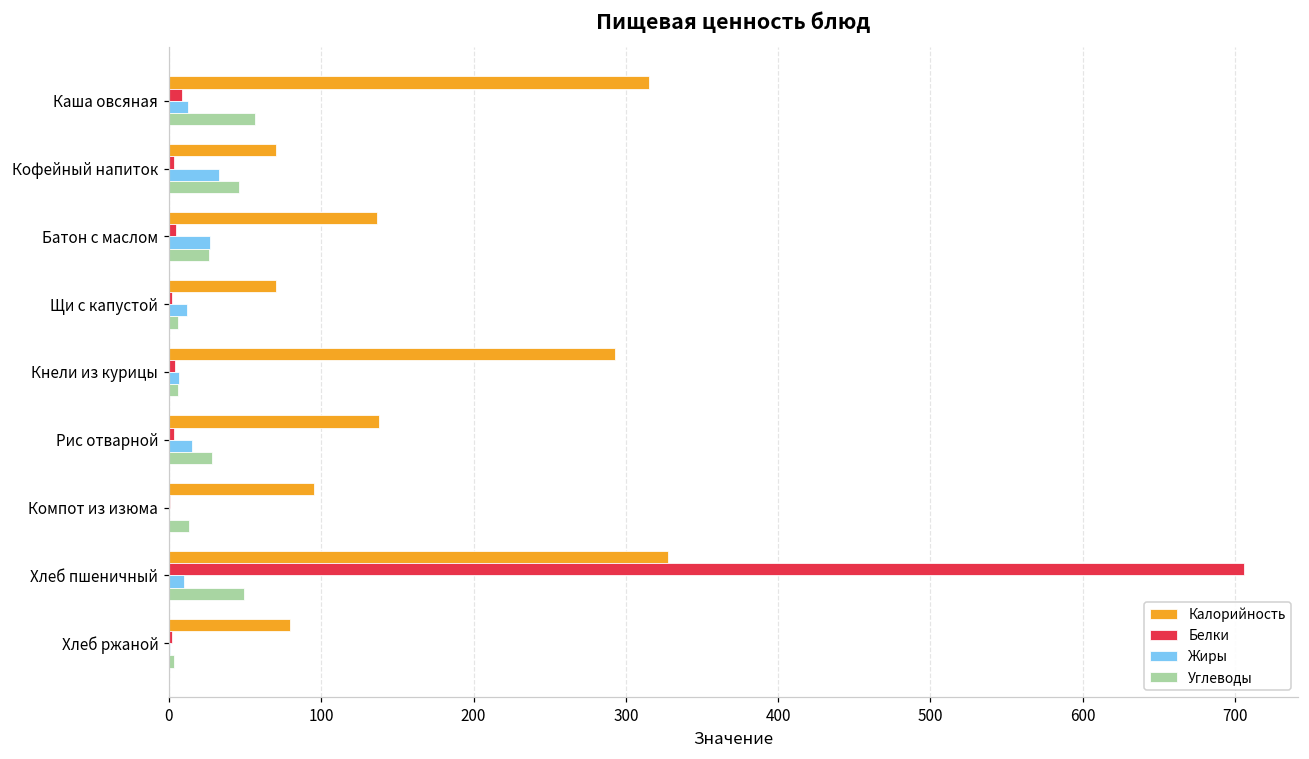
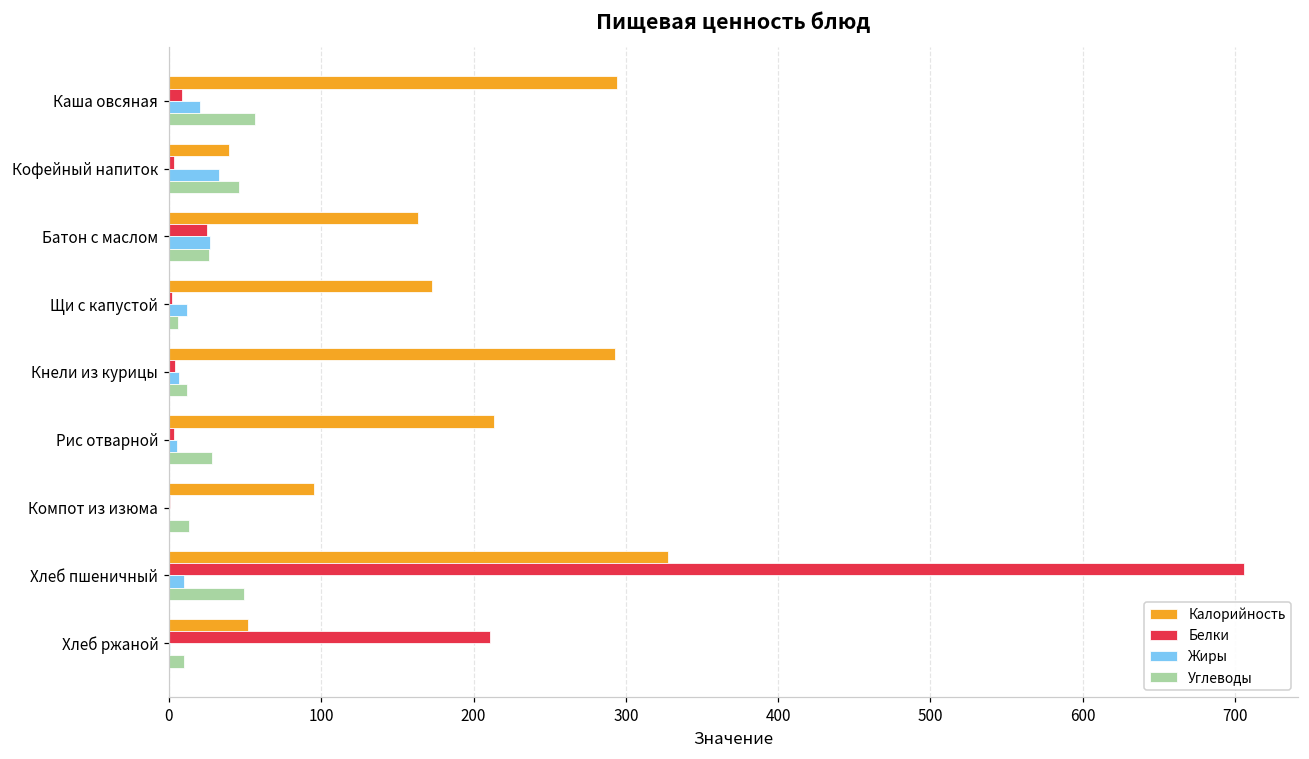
  {
    "Калорийность": {
-     "Каша овсяная": 315,
-     "Кофейный напиток": 70,
-     "Батон с маслом": 137,
-     "Щи с капустой": 71,
+     "Каша овсяная": 294,
+     "Кофейный напиток": 39,
+     "Батон с маслом": 164,
+     "Щи с капустой": 173,
      "Кнели из курицы": 293,
-     "Рис отварной": 138,
+     "Рис отварной": 213,
      "Компот из изюма": 95,
      "Хлеб пшеничный": 328,
-     "Хлеб ржаной": 80
+     "Хлеб ржаной": 52
    },
    "Белки": {
      "Каша овсяная": 8,
      "Кофейный напиток": 3,
-     "Батон с маслом": 4,
+     "Батон с маслом": 25,
      "Кнели из курицы": 4,
      "Рис отварной": 4,
      "Хлеб пшеничный": 706,
-     "Хлеб ржаной": 2
+     "Хлеб ржаной": 211
    },
    "Жиры": {
-     "Каша овсяная": 13,
+     "Каша овсяная": 20,
      "Кофейный напиток": 33,
      "Батон с маслом": 27,
      "Щи с капустой": 12,
      "Кнели из курицы": 6,
-     "Рис отварной": 15,
+     "Рис отварной": 5,
      "Компот из изюма": 0,
      "Хлеб пшеничный": 10
    },
    "Углеводы": {
      "Каша овсяная": 56,
      "Кофейный напиток": 46,
      "Батон с маслом": 26,
      "Щи с капустой": 6,
-     "Кнели из курицы": 6,
+     "Кнели из курицы": 12,
      "Рис отварной": 28,
      "Компот из изюма": 13,
      "Хлеб пшеничный": 49,
-     "Хлеб ржаной": 4
+     "Хлеб ржаной": 10
    }
  }
